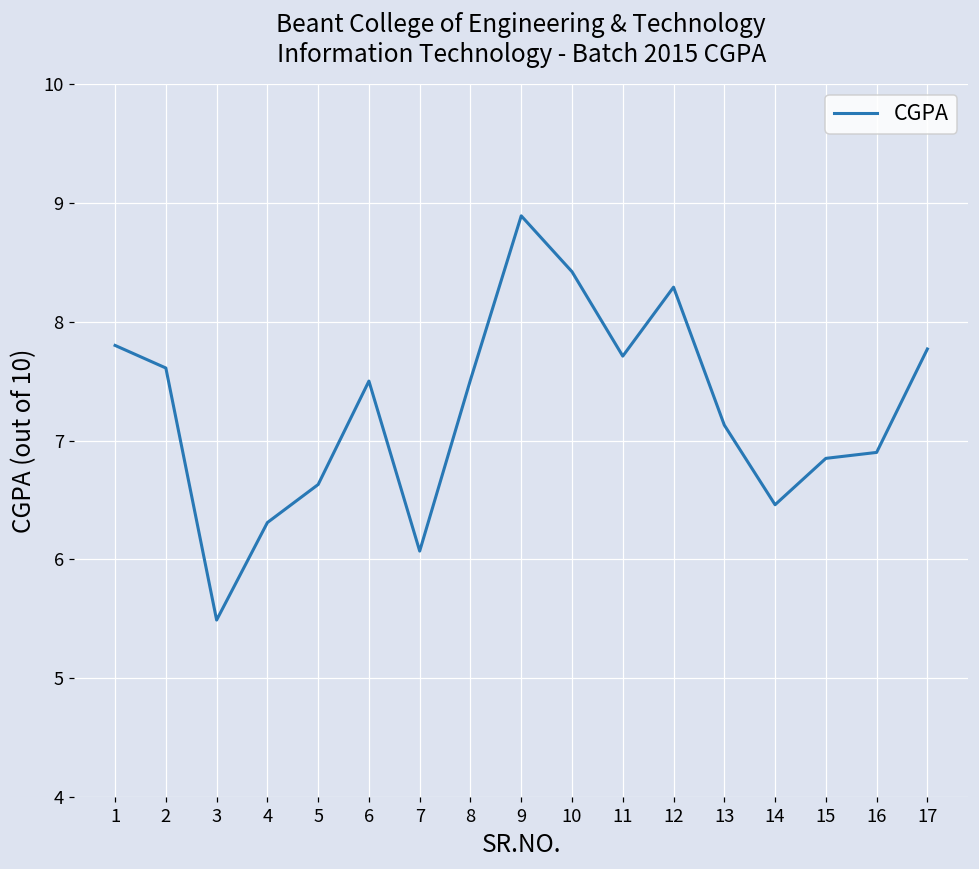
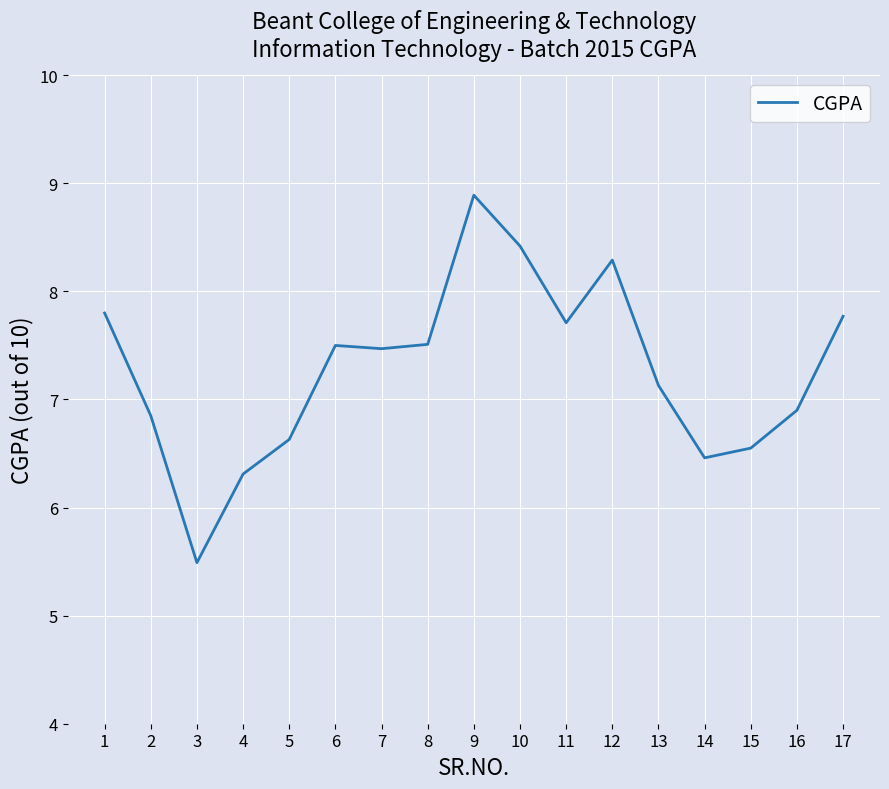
  {
    "1": 7.80,
-   "2": 7.61,
+   "2": 6.85,
    "3": 5.49,
    "4": 6.31,
    "5": 6.63,
    "6": 7.50,
-   "7": 6.07,
+   "7": 7.47,
    "8": 7.51,
    "9": 8.89,
    "10": 8.42,
    "11": 7.71,
    "12": 8.29,
    "13": 7.13,
    "14": 6.46,
-   "15": 6.85,
+   "15": 6.55,
    "16": 6.90,
    "17": 7.77
  }
